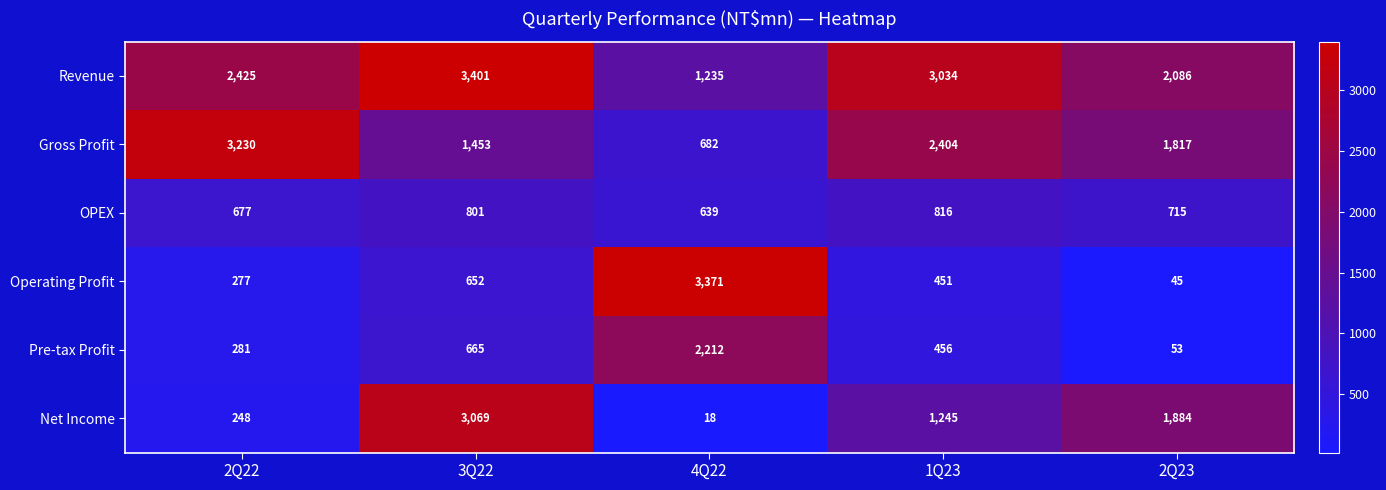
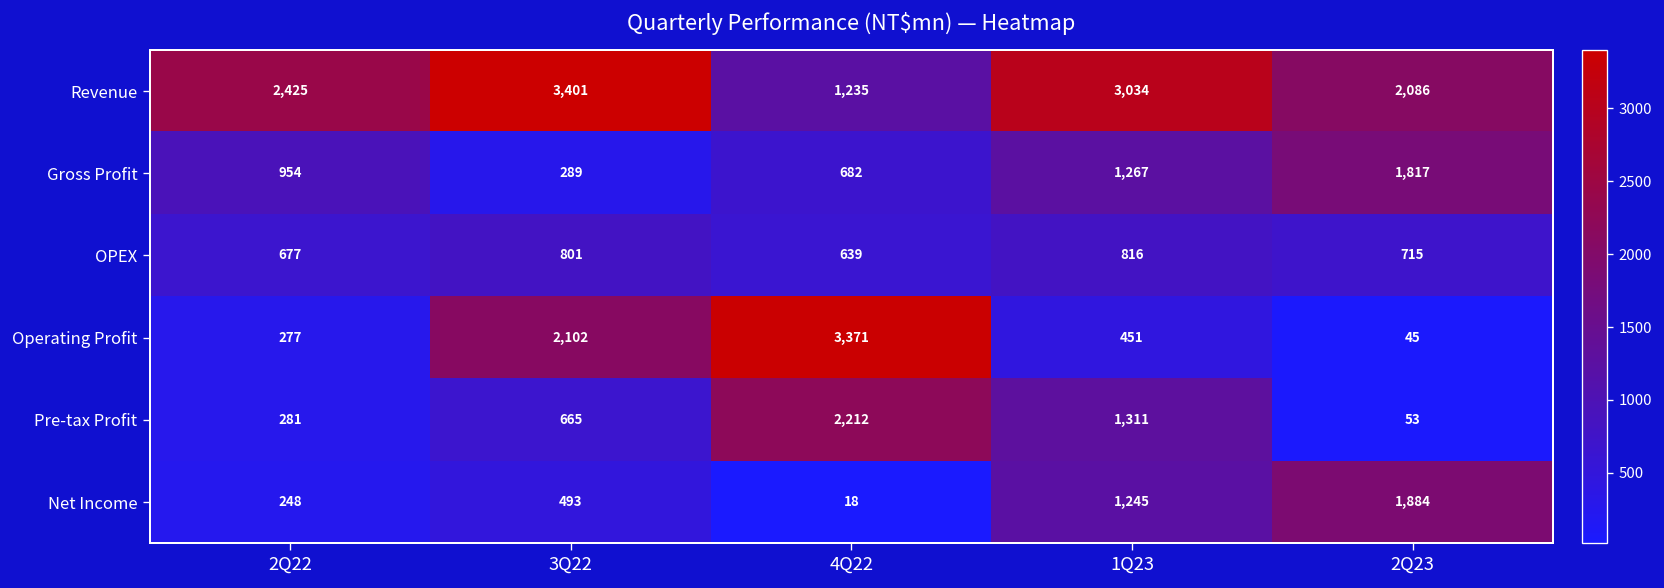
  {
    "Revenue": {
      "2Q22": "2,425",
      "3Q22": "3,401",
      "4Q22": "1,235",
      "1Q23": "3,034",
      "2Q23": "2,086"
    },
    "Gross Profit": {
-     "2Q22": "3,230",
-     "3Q22": "1,453",
+     "2Q22": "954",
+     "3Q22": "289",
      "4Q22": "682",
-     "1Q23": "2,404",
+     "1Q23": "1,267",
      "2Q23": "1,817"
    },
    "OPEX": {
      "2Q22": "677",
      "3Q22": "801",
      "4Q22": "639",
      "1Q23": "816",
      "2Q23": "715"
    },
    "Operating Profit": {
      "2Q22": "277",
-     "3Q22": "652",
+     "3Q22": "2,102",
      "4Q22": "3,371",
      "1Q23": "451",
      "2Q23": "45"
    },
    "Pre-tax Profit": {
      "2Q22": "281",
      "3Q22": "665",
      "4Q22": "2,212",
-     "1Q23": "456",
+     "1Q23": "1,311",
      "2Q23": "53"
    },
    "Net Income": {
      "2Q22": "248",
-     "3Q22": "3,069",
+     "3Q22": "493",
      "4Q22": "18",
      "1Q23": "1,245",
      "2Q23": "1,884"
    }
  }
